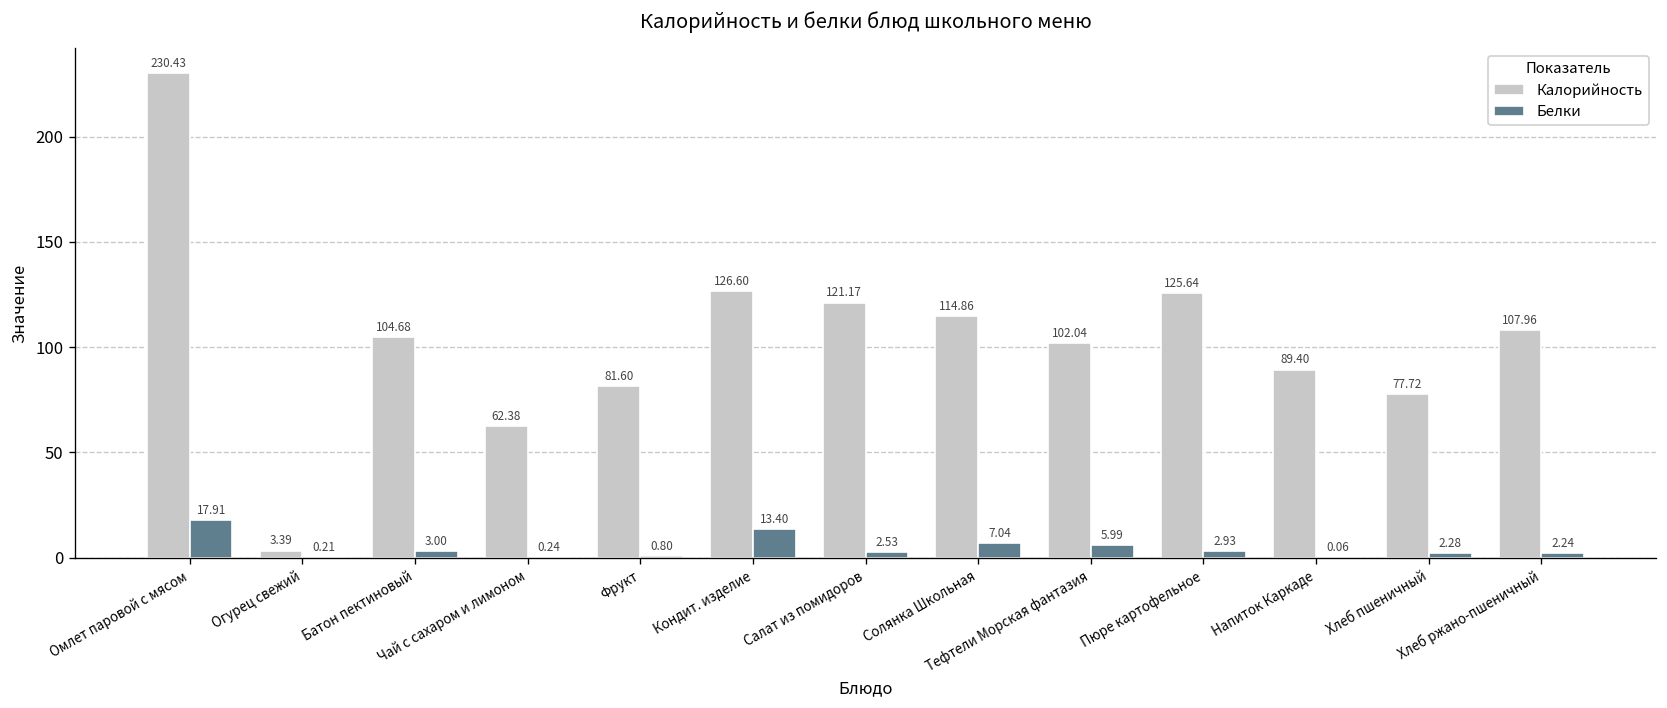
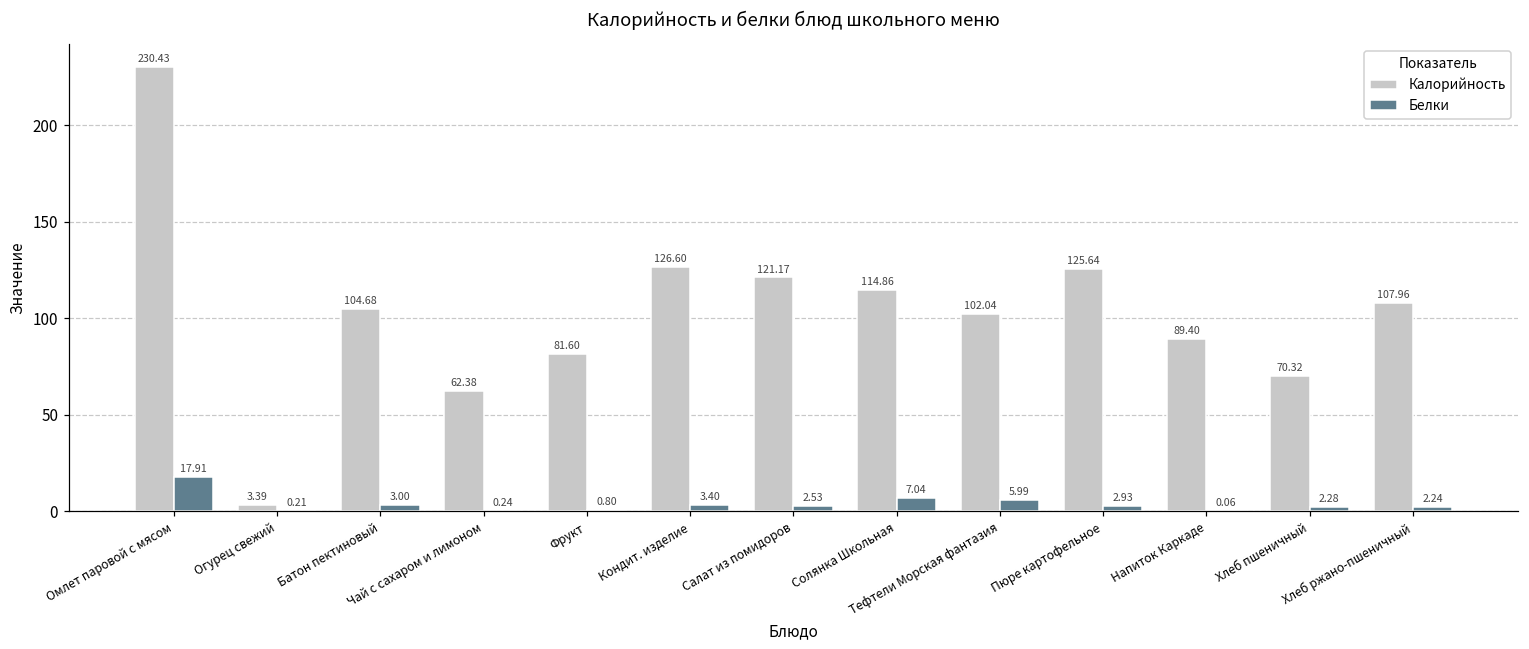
  {
    "Калорийность": {
      "Омлет паровой с мясом": 230.43,
      "Огурец свежий": 3.39,
      "Батон пектиновый": 104.68,
      "Чай с сахаром и лимоном": 62.38,
      "Фрукт": 81.60,
      "Кондит. изделие": 126.60,
      "Салат из помидоров": 121.17,
      "Солянка Школьная": 114.86,
      "Тефтели Морская фантазия": 102.04,
      "Пюре картофельное": 125.64,
      "Напиток Каркаде": 89.40,
-     "Хлеб пшеничный": 77.72,
+     "Хлеб пшеничный": 70.32,
      "Хлеб ржано-пшеничный": 107.96
    },
    "Белки": {
      "Омлет паровой с мясом": 17.91,
      "Огурец свежий": 0.21,
      "Батон пектиновый": 3.00,
      "Чай с сахаром и лимоном": 0.24,
      "Фрукт": 0.80,
-     "Кондит. изделие": 13.40,
+     "Кондит. изделие": 3.40,
      "Салат из помидоров": 2.53,
      "Солянка Школьная": 7.04,
      "Тефтели Морская фантазия": 5.99,
      "Пюре картофельное": 2.93,
      "Напиток Каркаде": 0.06,
      "Хлеб пшеничный": 2.28,
      "Хлеб ржано-пшеничный": 2.24
    }
  }
